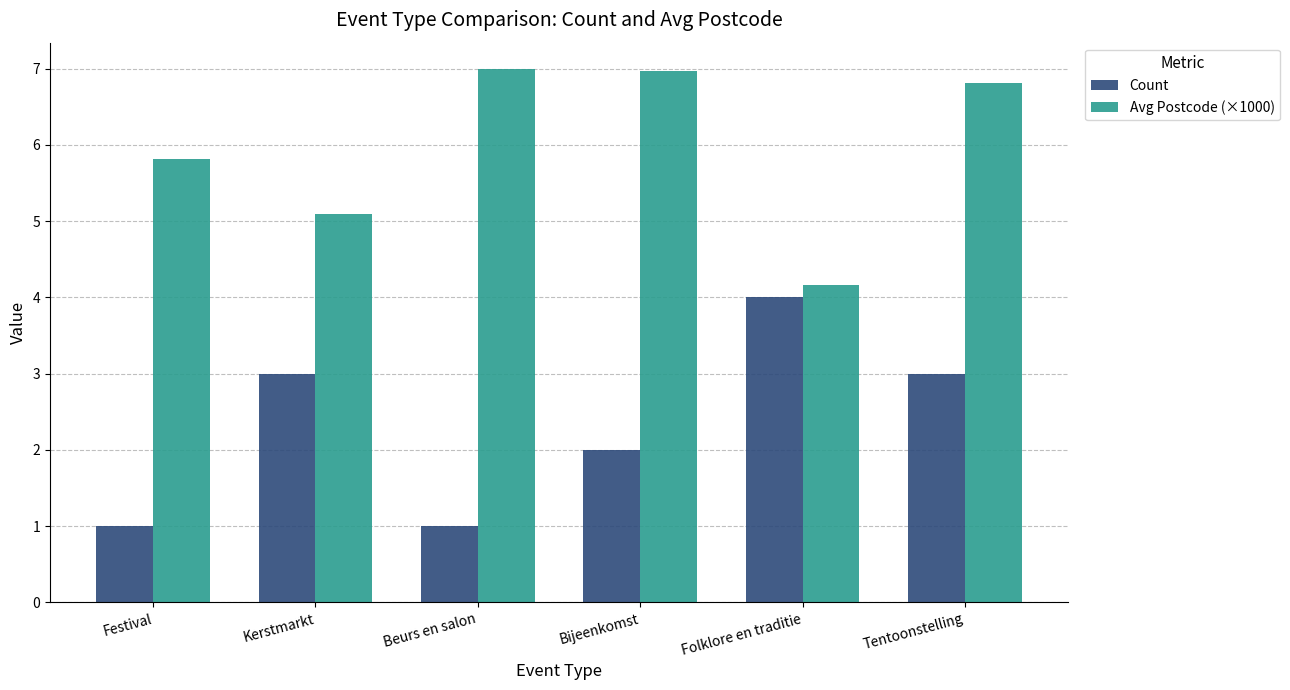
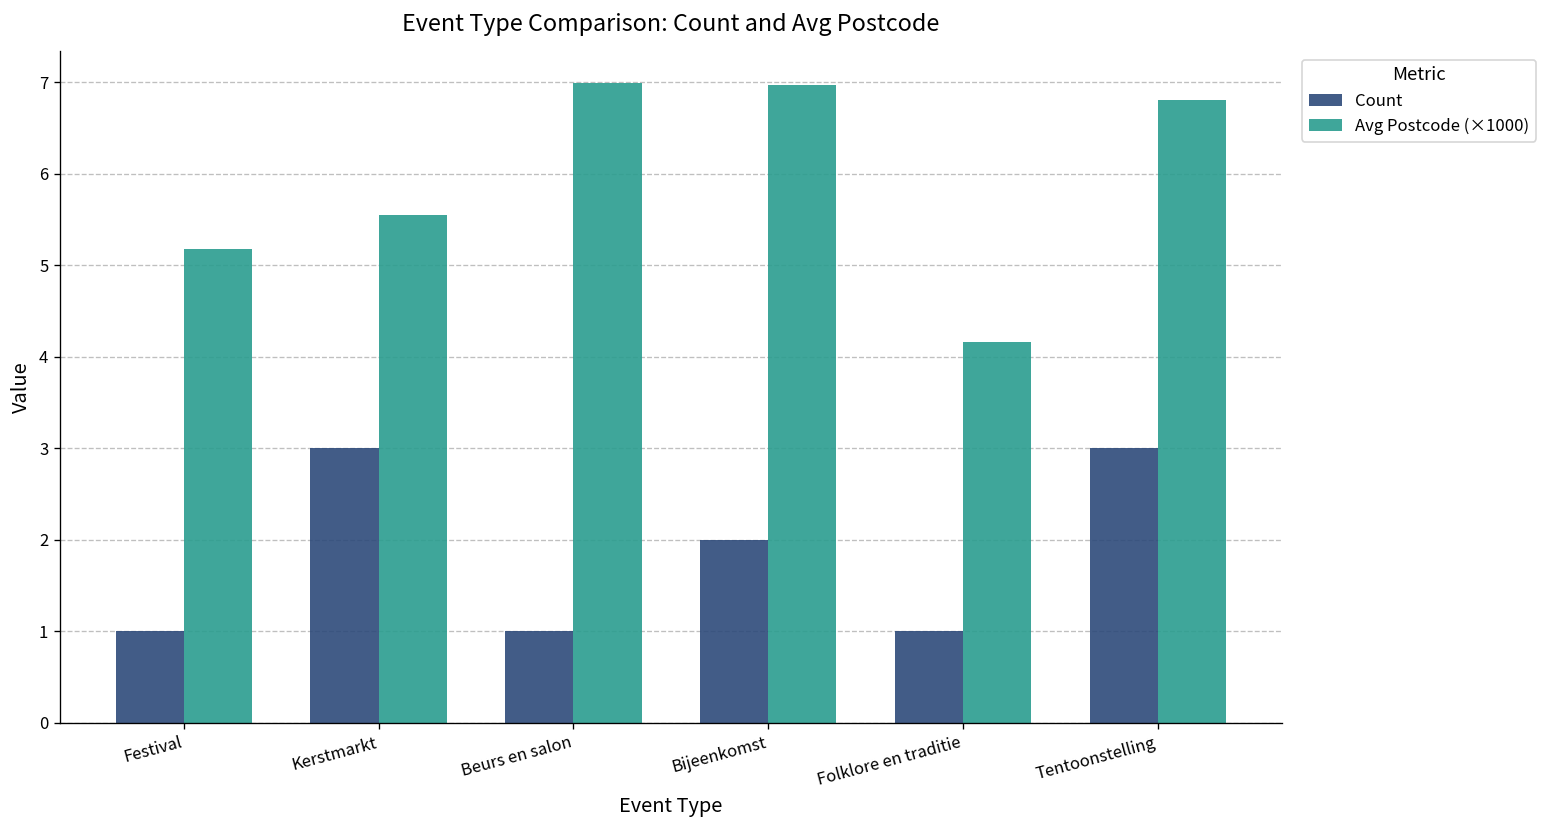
  {
    "Count": {
      "Festival": 1,
      "Kerstmarkt": 3,
      "Beurs en salon": 1,
      "Bijeenkomst": 2,
-     "Folklore en traditie": 4,
+     "Folklore en traditie": 1,
      "Tentoonstelling": 3
    },
    "Avg Postcode (×1000)": {
-     "Festival": 5.8,
-     "Kerstmarkt": 5.1,
+     "Festival": 5.2,
+     "Kerstmarkt": 5.6,
      "Beurs en salon": 7.0,
      "Bijeenkomst": 7.0,
      "Folklore en traditie": 4.2,
      "Tentoonstelling": 6.8
    }
  }
